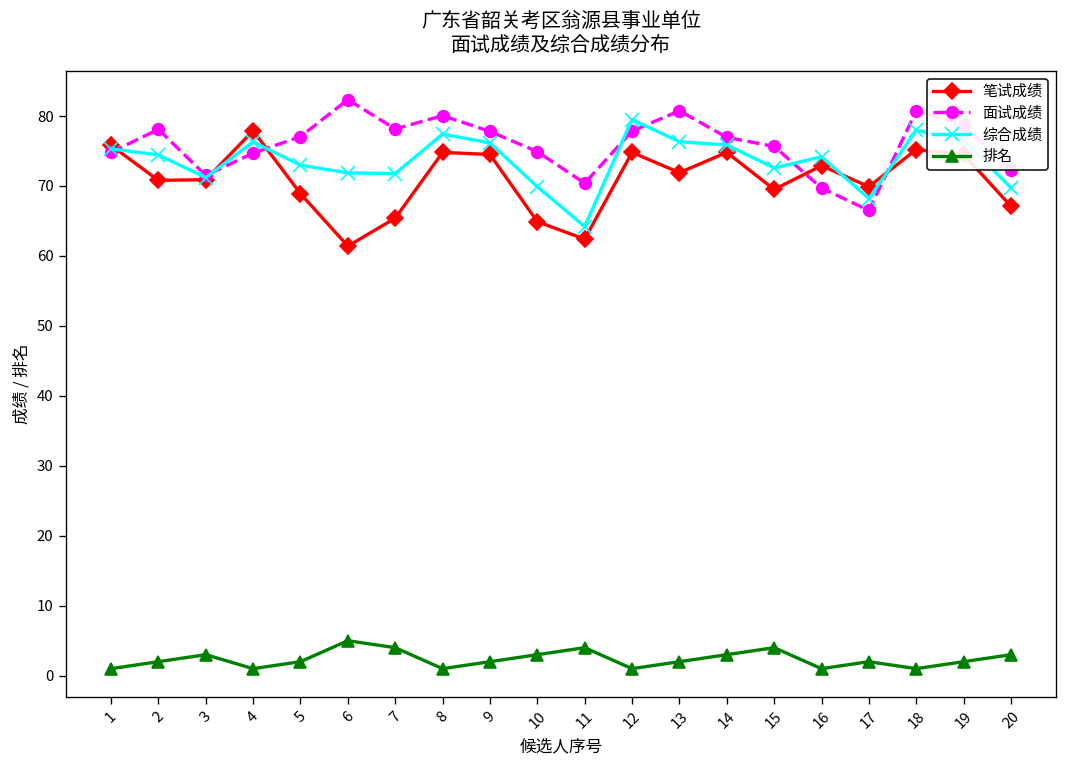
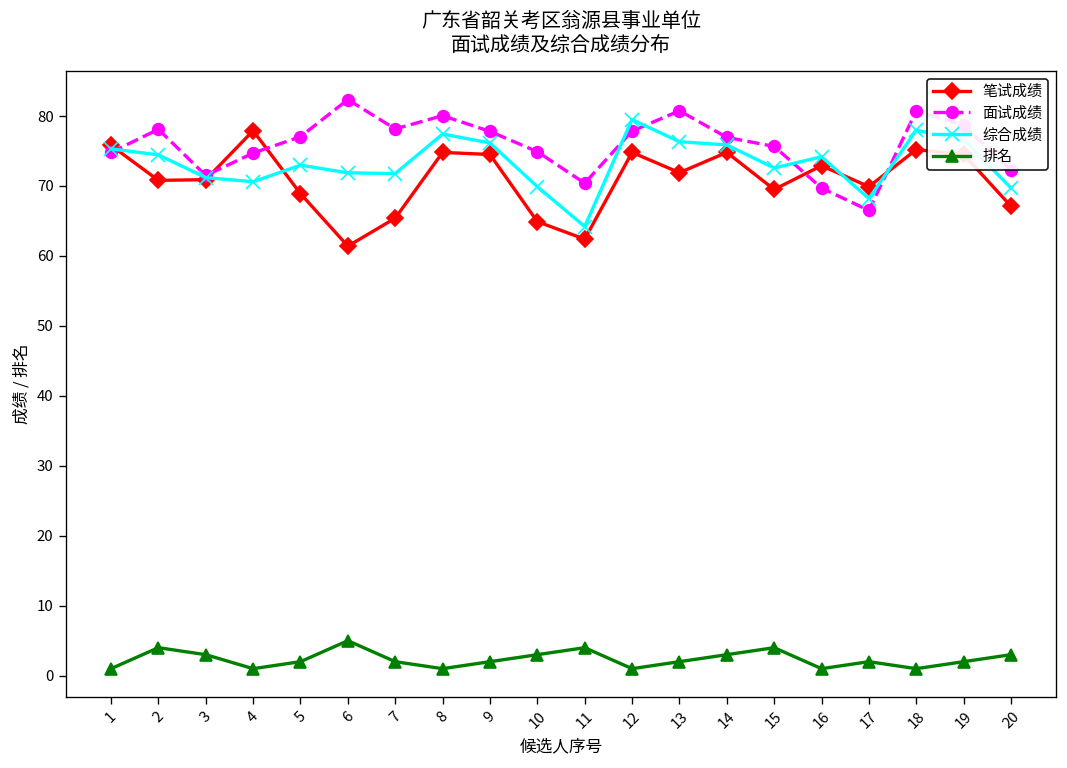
  {
    "笔试成绩": {
      "1": 76,
      "2": 71,
      "4": 78,
      "5": 69,
      "6": 61,
      "7": 65,
      "8": 75,
      "9": 75,
      "10": 65,
      "11": 62,
      "12": 75,
      "13": 72,
      "14": 75,
      "15": 70,
      "16": 73,
      "17": 70,
      "18": 75,
      "20": 67
    },
    "面试成绩": {
      "1": 75,
      "2": 78,
      "4": 75,
      "5": 77,
      "6": 82,
      "7": 78,
      "8": 80,
      "9": 78,
      "10": 75,
      "11": 70,
      "12": 78,
      "13": 81,
      "14": 77,
      "15": 76,
      "16": 70,
      "17": 67,
      "18": 81
    },
    "综合成绩": {
      "1": 75,
      "2": 74,
-     "4": 76,
+     "4": 71,
      "5": 73,
      "6": 72,
      "7": 72,
      "8": 77,
      "9": 76,
      "10": 70,
      "11": 64,
      "12": 79,
      "13": 76,
      "14": 76,
      "15": 73,
      "16": 74,
      "17": 68,
      "18": 78,
      "20": 70
    },
    "排名": {
      "1": 1,
-     "2": 2,
+     "2": 4,
      "3": 3,
      "4": 1,
      "5": 2,
      "6": 5,
-     "7": 4,
+     "7": 2,
      "8": 1,
      "9": 2,
      "10": 3,
      "11": 4,
      "12": 1,
      "13": 2,
      "14": 3,
      "15": 4,
      "16": 1,
      "17": 2,
      "18": 1,
      "19": 2,
      "20": 3
    }
  }
